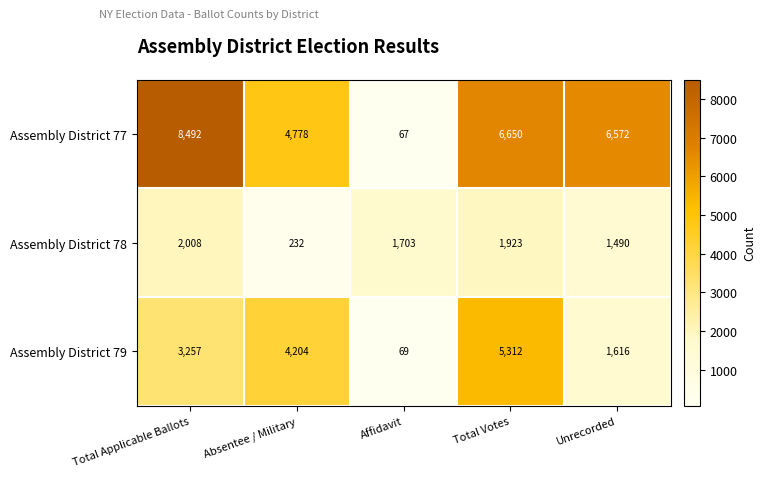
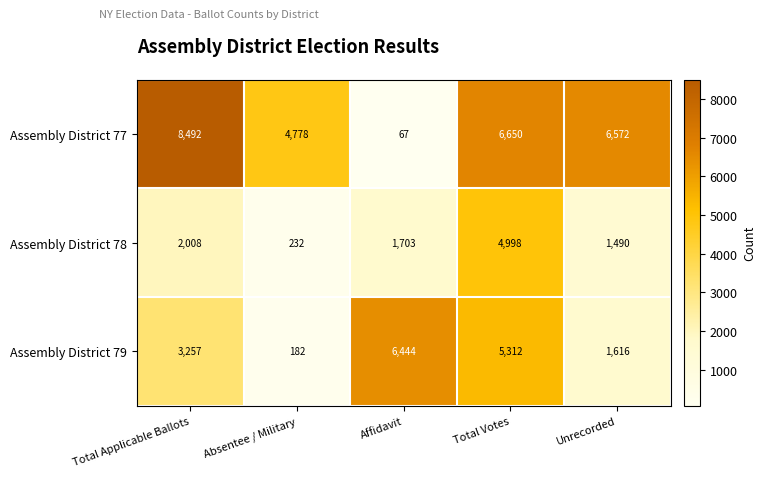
  {
    "Assembly District 77": {
      "Total Applicable Ballots": "8,492",
      "Absentee / Military": "4,778",
      "Affidavit": "67",
      "Total Votes": "6,650",
      "Unrecorded": "6,572"
    },
    "Assembly District 78": {
      "Total Applicable Ballots": "2,008",
      "Absentee / Military": "232",
      "Affidavit": "1,703",
-     "Total Votes": "1,923",
+     "Total Votes": "4,998",
      "Unrecorded": "1,490"
    },
    "Assembly District 79": {
      "Total Applicable Ballots": "3,257",
-     "Absentee / Military": "4,204",
-     "Affidavit": "69",
+     "Absentee / Military": "182",
+     "Affidavit": "6,444",
      "Total Votes": "5,312",
      "Unrecorded": "1,616"
    }
  }
